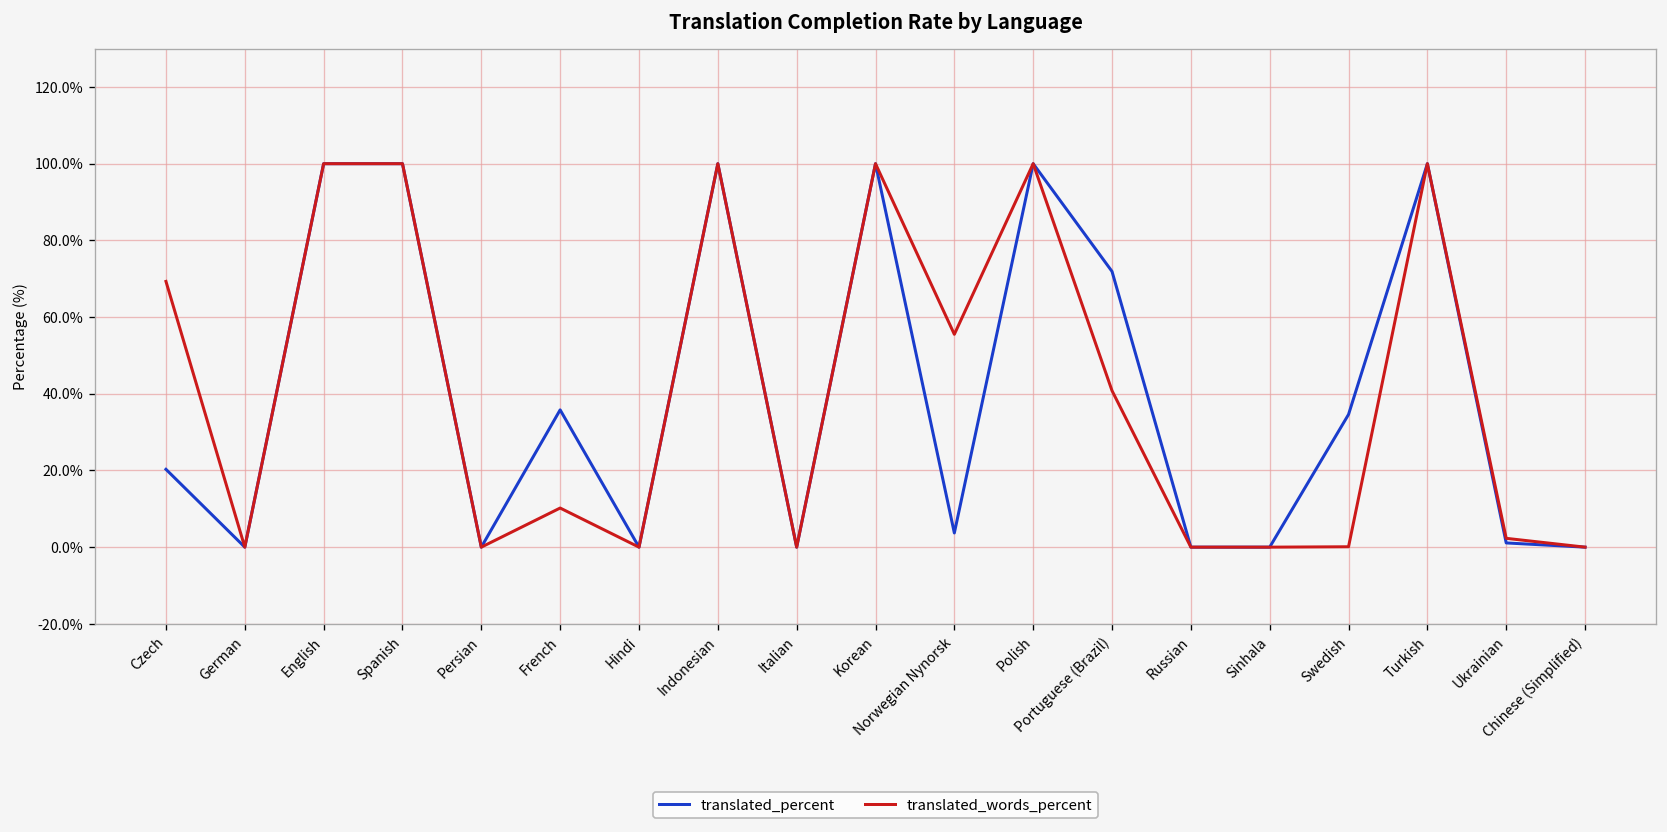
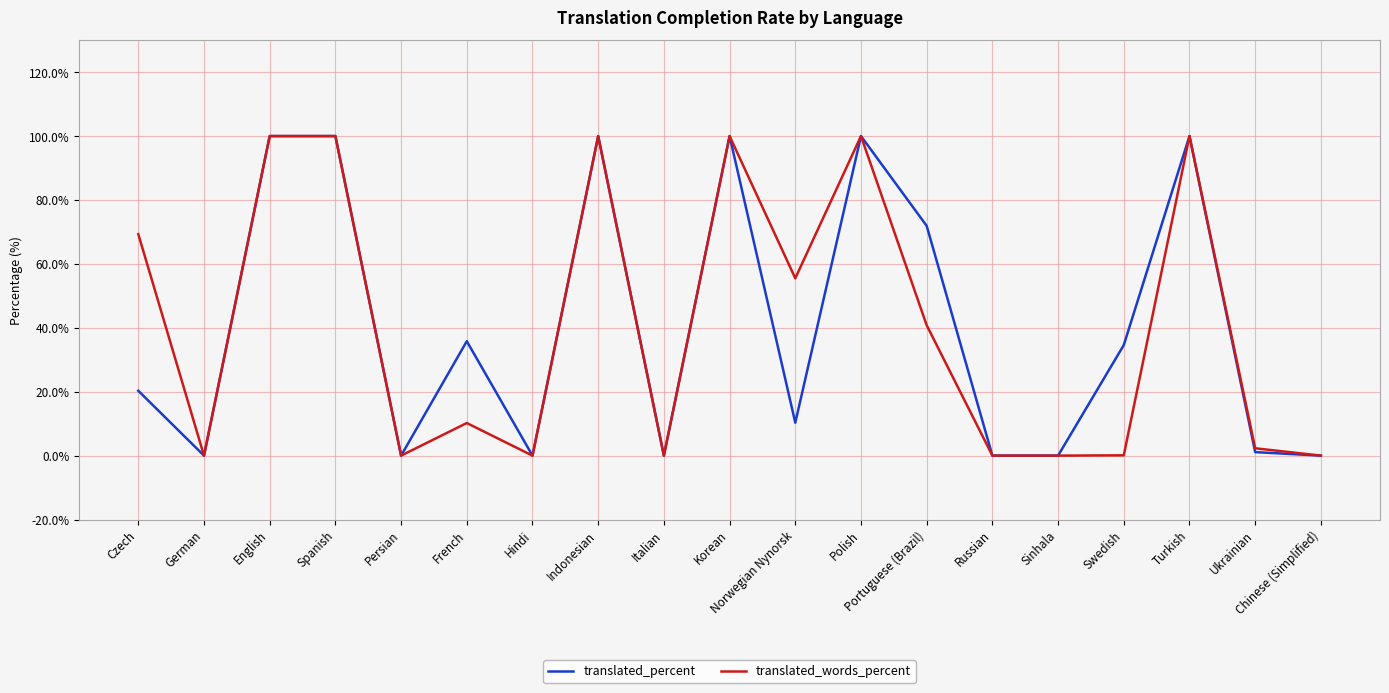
  {
    "translated_percent": {
      "Czech": "20%",
      "French": "36%",
-     "Norwegian Nynorsk": "4%",
+     "Norwegian Nynorsk": "10%",
      "Portuguese (Brazil)": "72%",
      "Swedish": "35%",
      "Ukrainian": "1%"
    },
    "translated_words_percent": {
      "Czech": "69%",
      "French": "10%",
      "Norwegian Nynorsk": "56%",
      "Portuguese (Brazil)": "41%",
      "Swedish": "0%",
      "Ukrainian": "2%"
    }
  }
